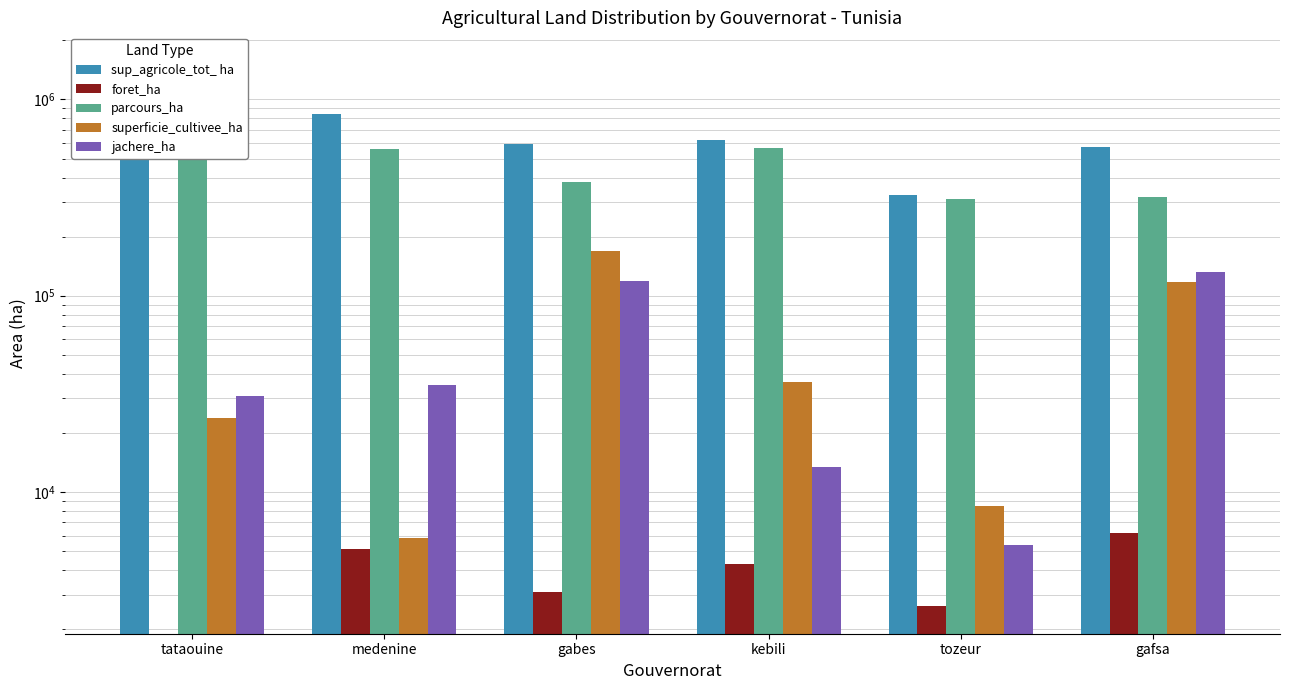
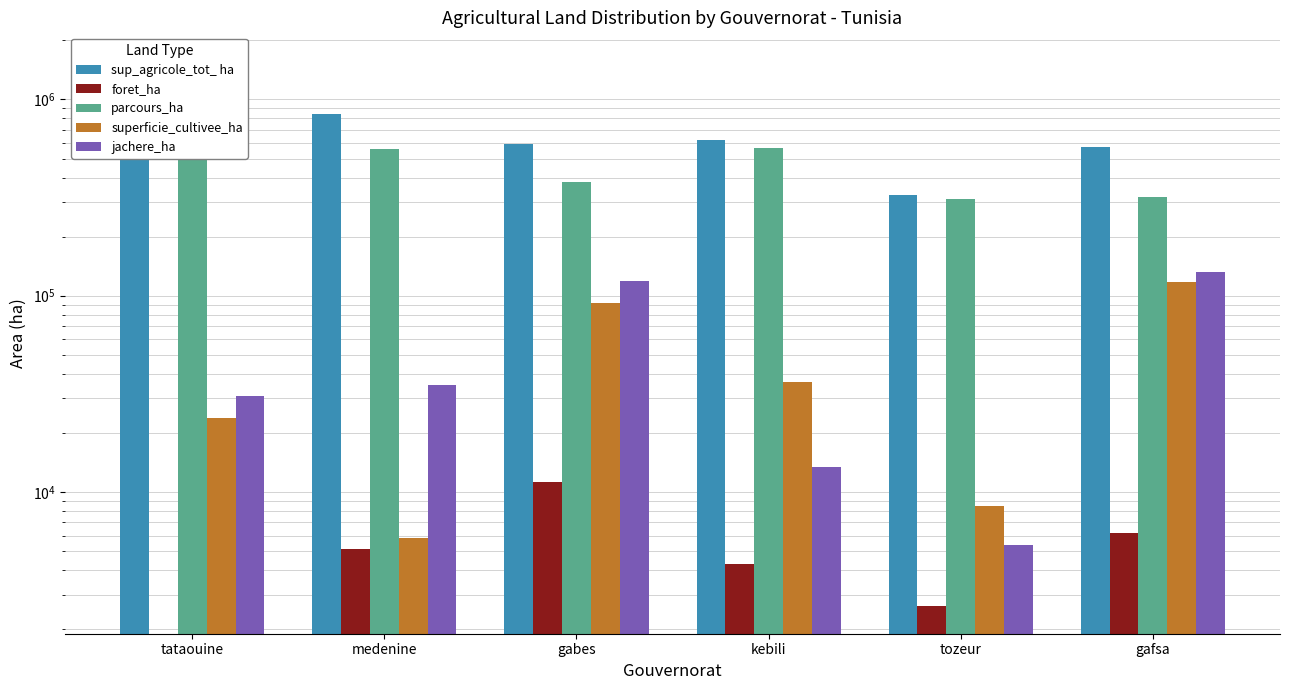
  {
    "foret_ha": {
      "medenine": 5100,
-     "gabes": 3100,
+     "gabes": 11000,
      "kebili": 4300,
      "tozeur": 2600,
      "gafsa": 6200
    },
    "superficie_cultivee_ha": {
      "tataouine": 24000,
      "medenine": 5800,
-     "gabes": 170000,
+     "gabes": 90000,
      "kebili": 37000,
      "tozeur": 8500,
      "gafsa": 120000
    },
    "jachere_ha": {
      "tataouine": 31000,
      "medenine": 35000,
      "gabes": 120000,
      "kebili": 13000,
      "tozeur": 5400,
      "gafsa": 130000
    }
  }
